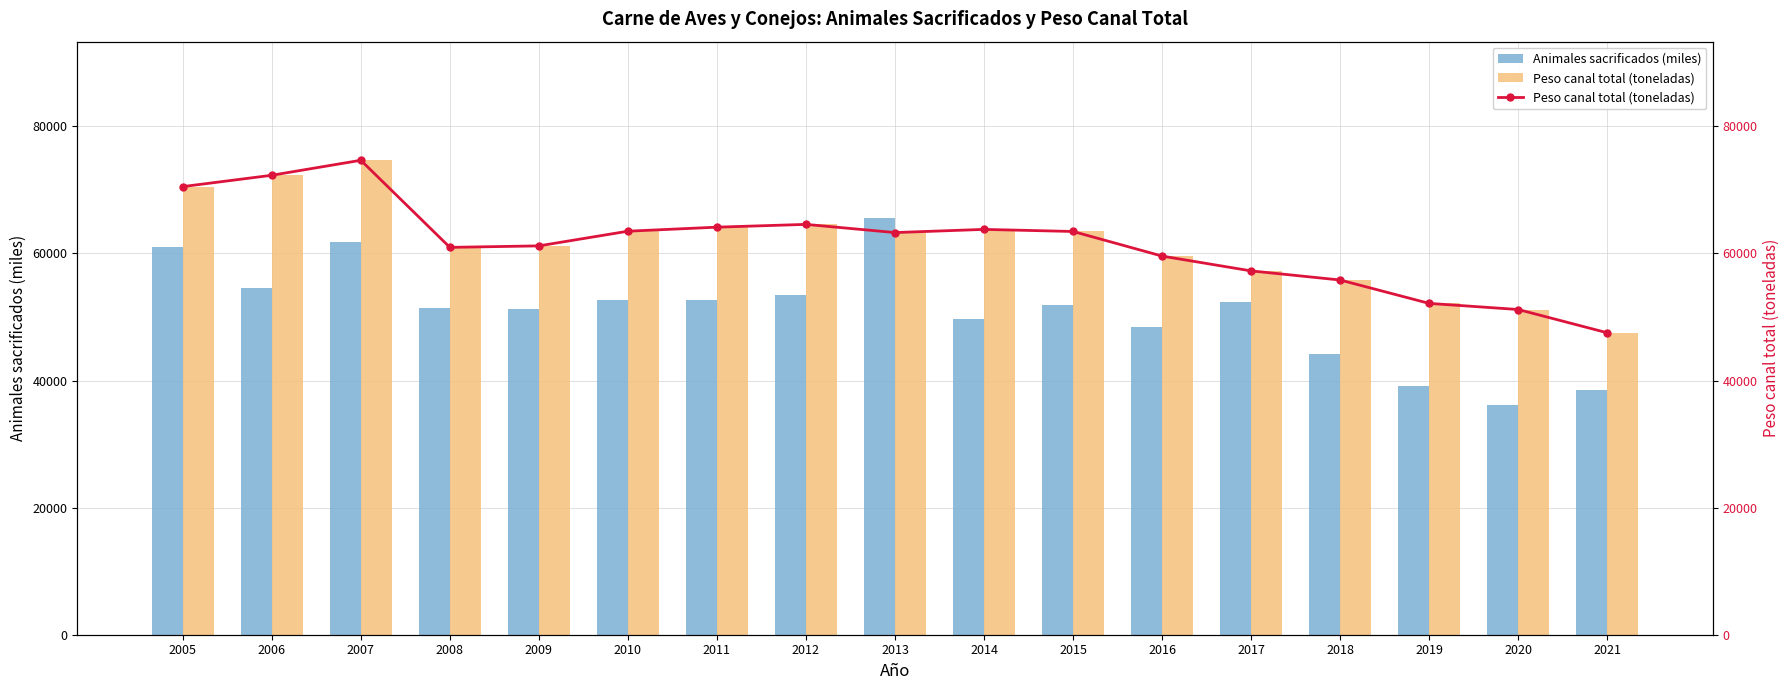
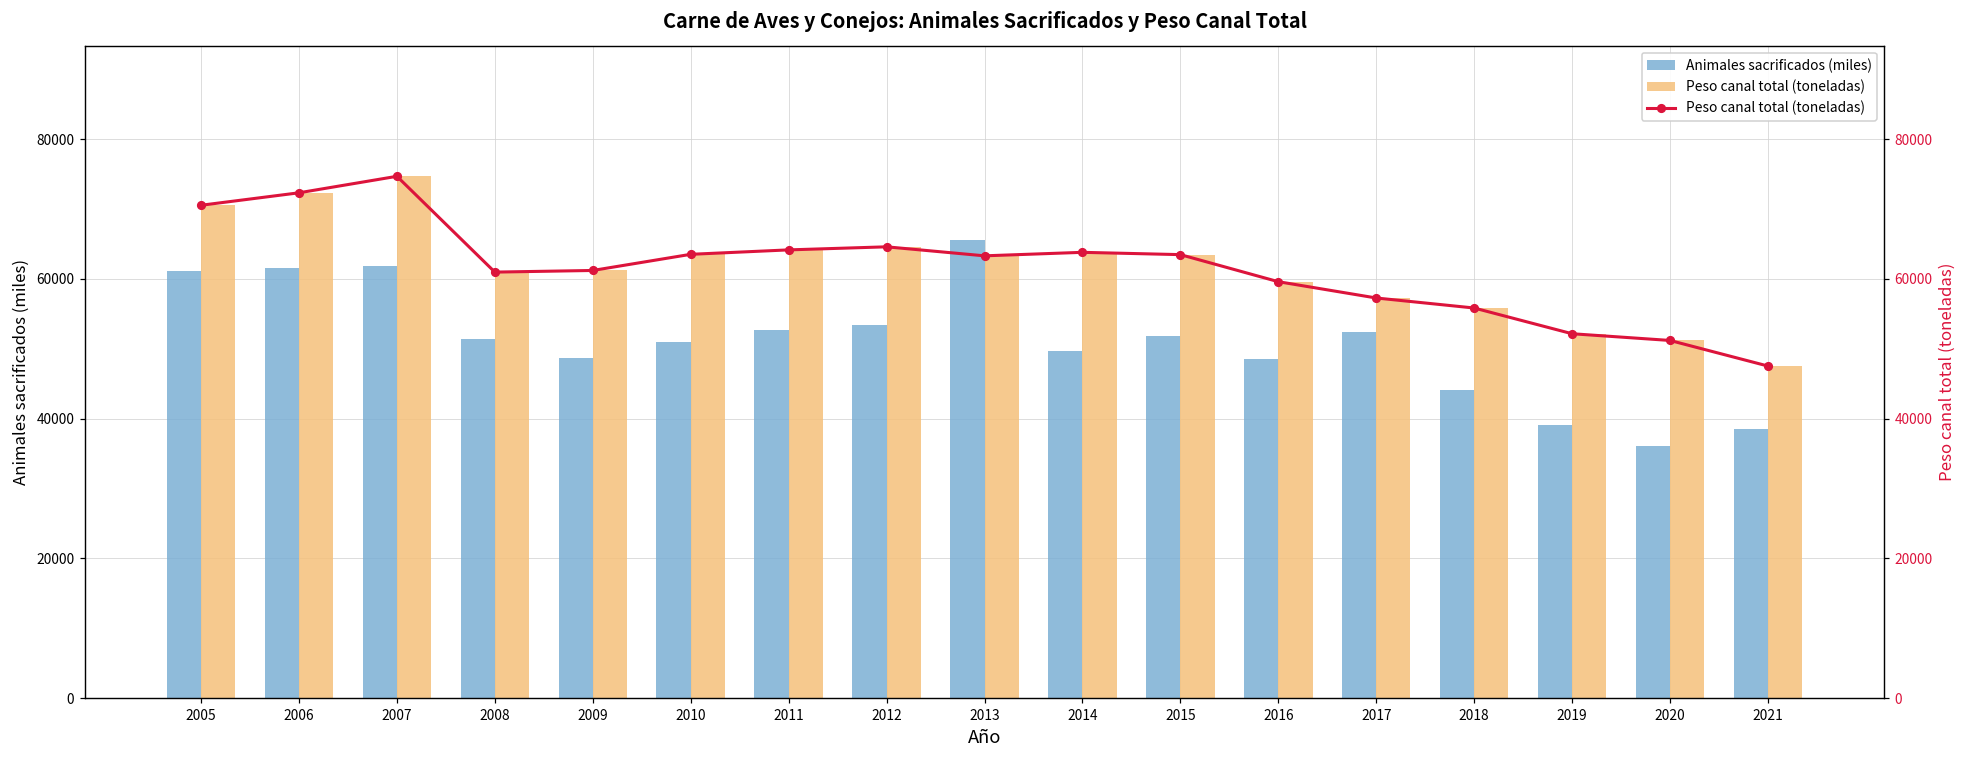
  {
    "Animales sacrificados (miles)": {
      "2005": 61000,
-     "2006": 55000,
+     "2006": 62000,
      "2007": 62000,
      "2008": 51000,
-     "2009": 51000,
-     "2010": 53000,
+     "2009": 49000,
+     "2010": 51000,
      "2011": 53000,
      "2012": 53000,
      "2013": 66000,
      "2014": 50000,
      "2015": 52000,
      "2016": 49000,
      "2017": 52000,
      "2018": 44000,
      "2019": 39000,
      "2020": 36000,
      "2021": 38000
    }
  }
